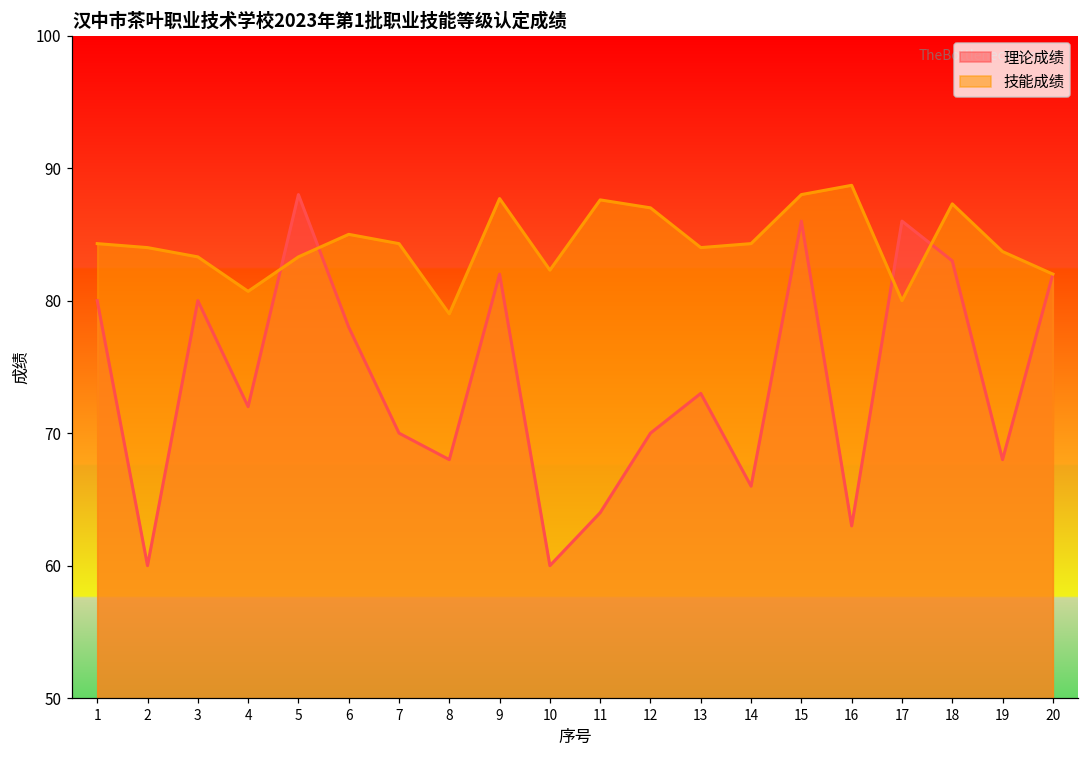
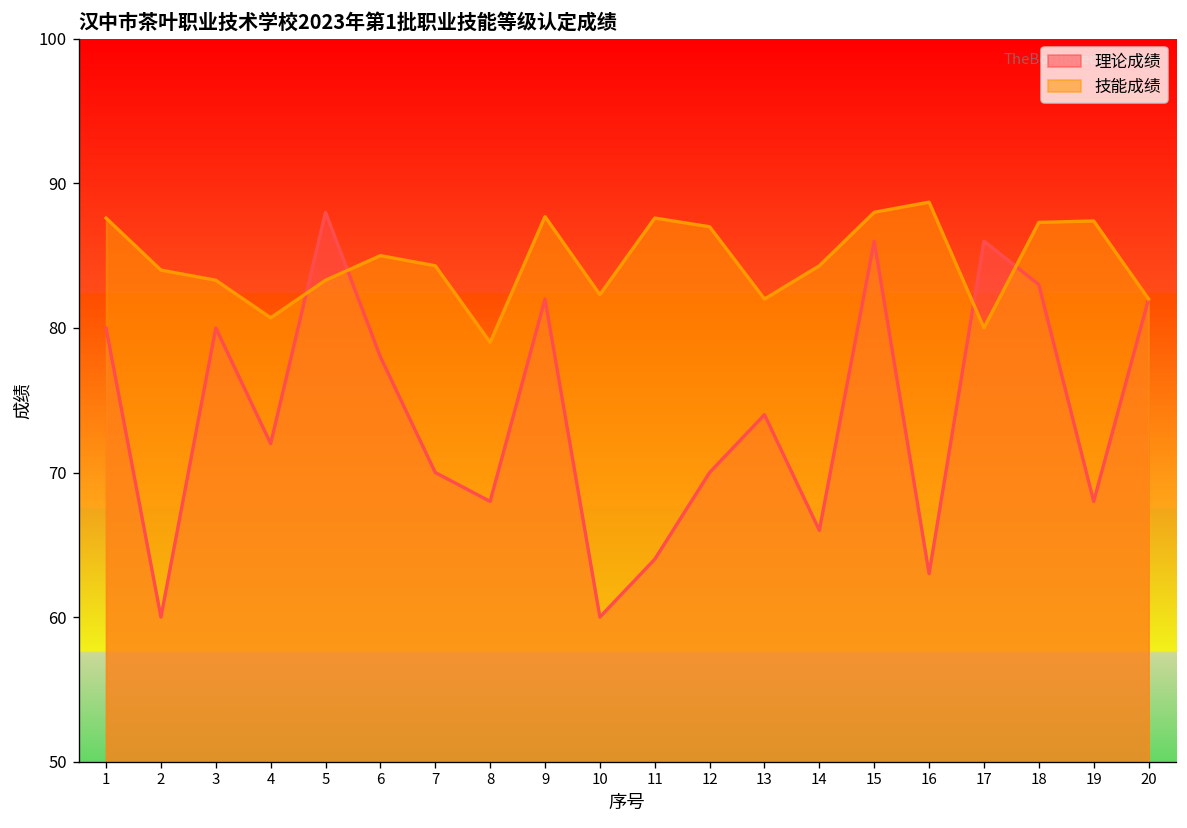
  {
    "理论成绩": {
      "1": 80,
      "2": 60,
      "3": 80,
      "4": 72,
      "5": 88,
      "6": 78,
      "7": 70,
      "8": 68,
      "9": 82,
      "10": 60,
      "11": 64,
      "12": 70,
-     "13": 73,
+     "13": 74,
      "14": 66,
      "15": 86,
      "16": 63,
      "17": 86,
      "18": 83,
      "19": 68
    },
    "技能成绩": {
-     "1": 84.3,
+     "1": 87.6,
      "2": 84.0,
      "3": 83.3,
      "4": 80.7,
      "5": 83.3,
      "6": 85.0,
      "7": 84.3,
      "8": 79.0,
      "9": 87.7,
      "10": 82.3,
      "11": 87.6,
      "12": 87.0,
-     "13": 84,
+     "13": 82,
      "14": 84.3,
      "15": 88.0,
      "16": 88.7,
      "17": 80.0,
      "18": 87.3,
-     "19": 83.7
+     "19": 87.4
    }
  }
